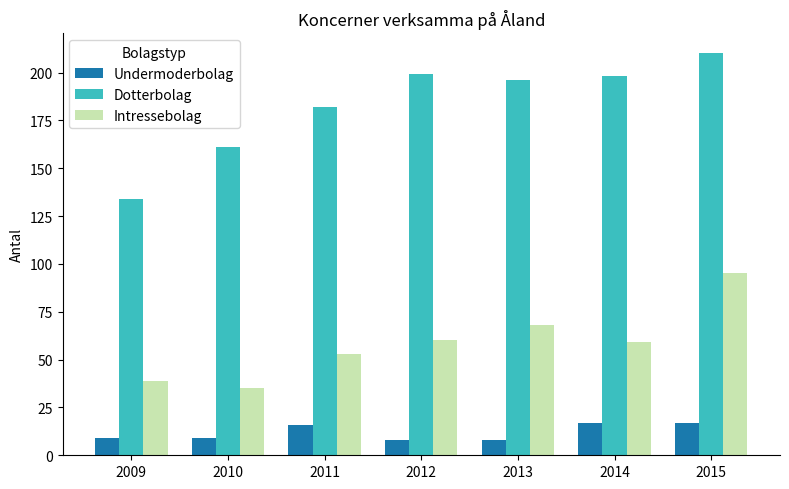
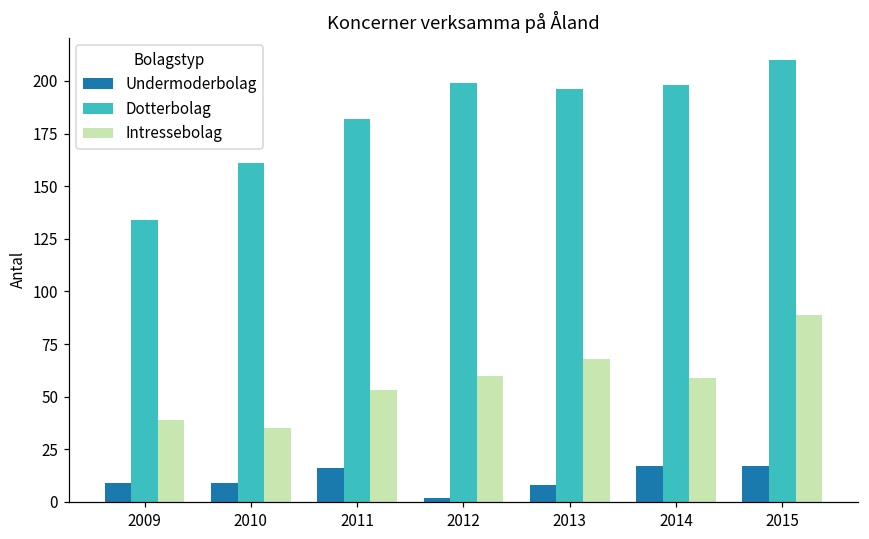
  {
    "Undermoderbolag": {
      "2009": 9,
      "2010": 9,
      "2011": 16,
-     "2012": 8,
+     "2012": 2,
      "2013": 8,
      "2014": 17,
      "2015": 17
    },
    "Dotterbolag": {
      "2009": 134,
      "2010": 161,
      "2011": 182,
      "2012": 199,
      "2013": 196,
      "2014": 198,
      "2015": 210
    },
    "Intressebolag": {
      "2009": 39,
      "2010": 35,
      "2011": 53,
      "2012": 60,
      "2013": 68,
      "2014": 59,
-     "2015": 95
+     "2015": 89
    }
  }
